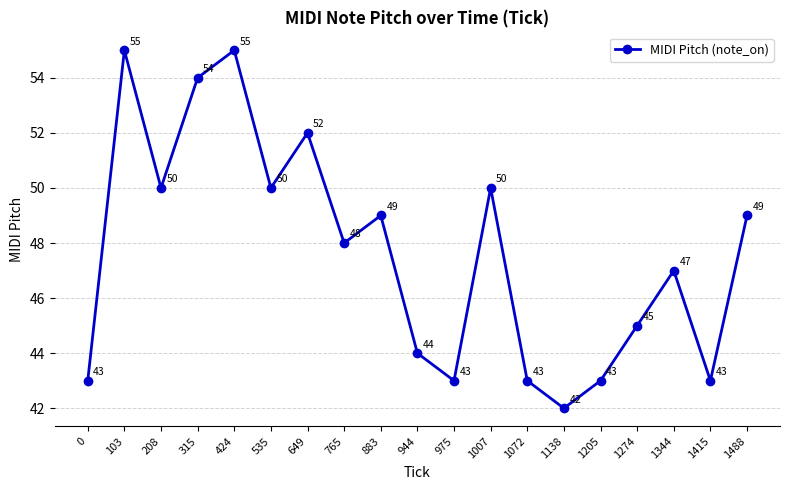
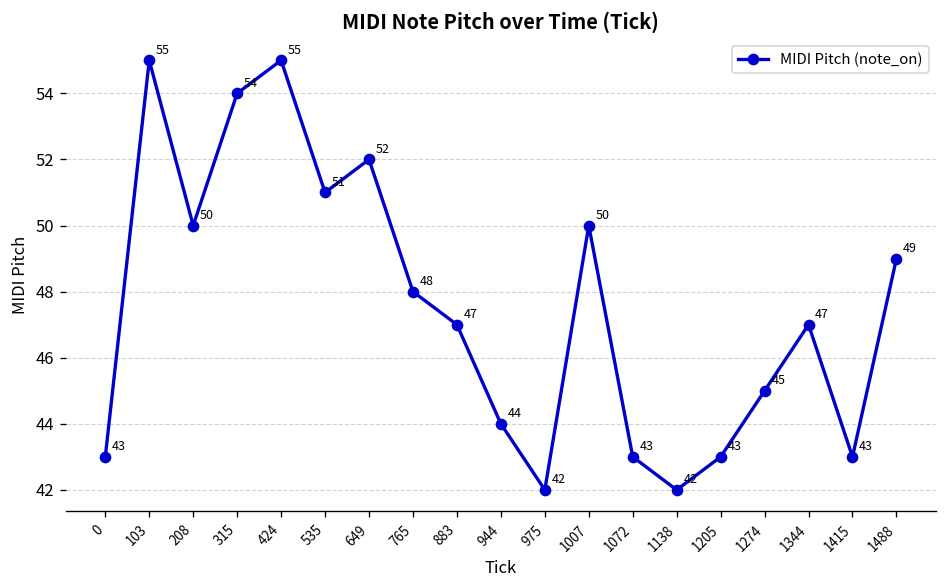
  {
    "0": 43,
    "103": 55,
    "208": 50,
    "315": 54,
    "424": 55,
-   "535": 50,
+   "535": 51,
    "649": 52,
    "765": 48,
-   "883": 49,
+   "883": 47,
    "944": 44,
-   "975": 43,
+   "975": 42,
    "1007": 50,
    "1072": 43,
    "1138": 42,
    "1205": 43,
    "1274": 45,
    "1344": 47,
    "1415": 43,
    "1488": 49
  }
